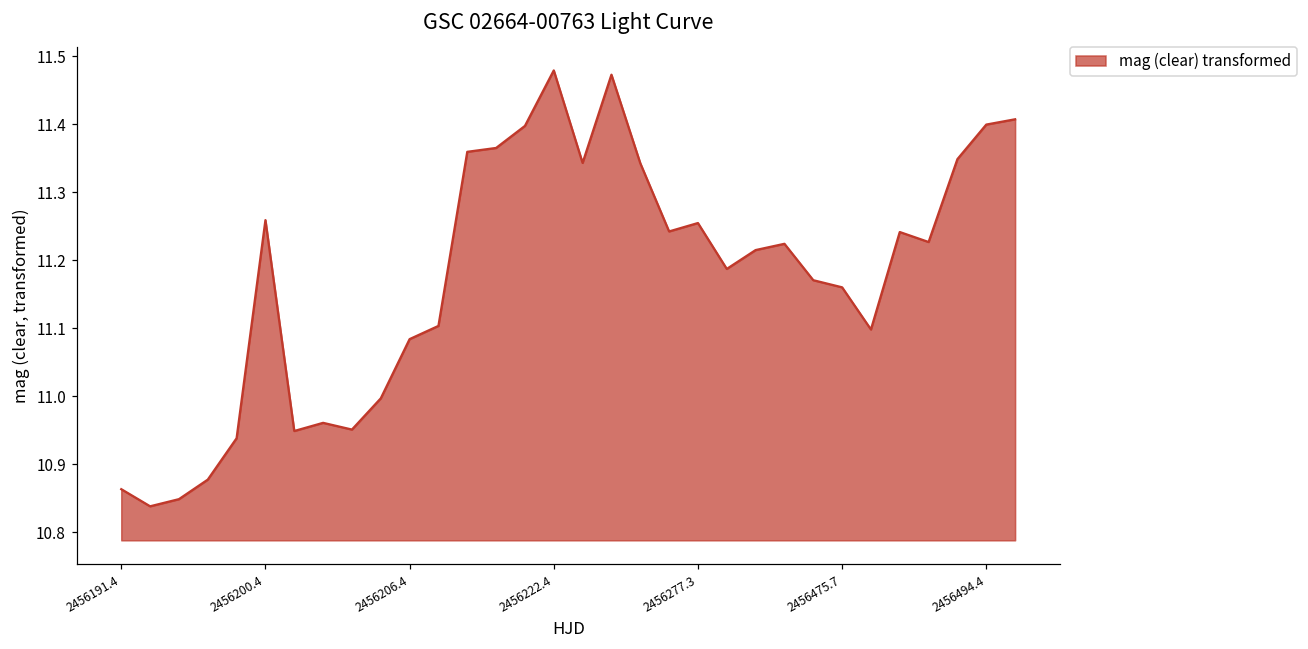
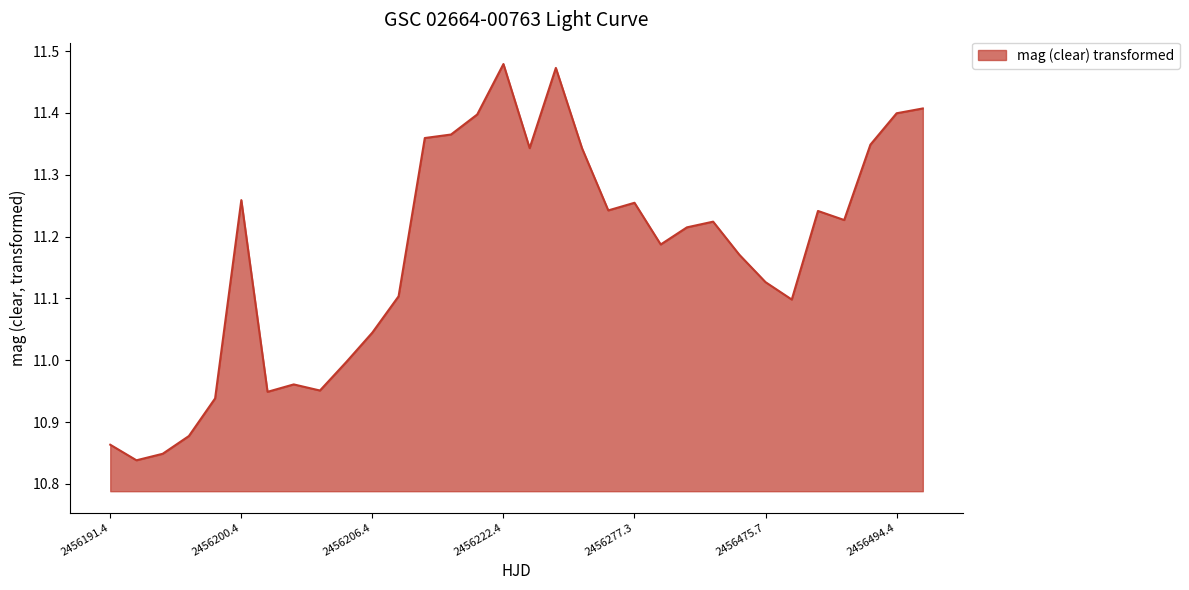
  {
    "2456191.4": 10.86,
    "2456200.4": 11.26,
-   "2456206.4": 11.08,
+   "2456206.4": 11.04,
    "2456222.4": 11.48,
    "2456277.3": 11.25,
-   "2456475.7": 11.16,
+   "2456475.7": 11.13,
    "2456494.4": 11.40
  }
